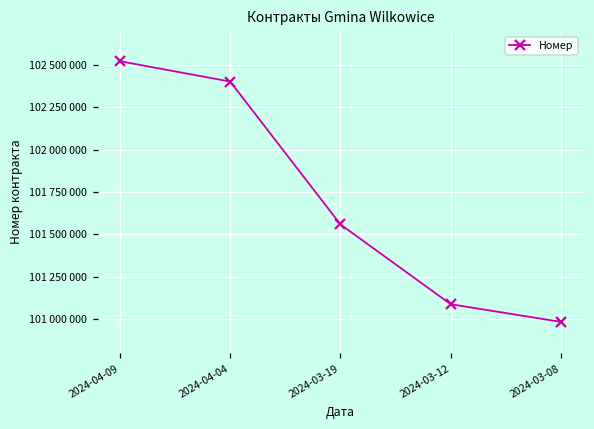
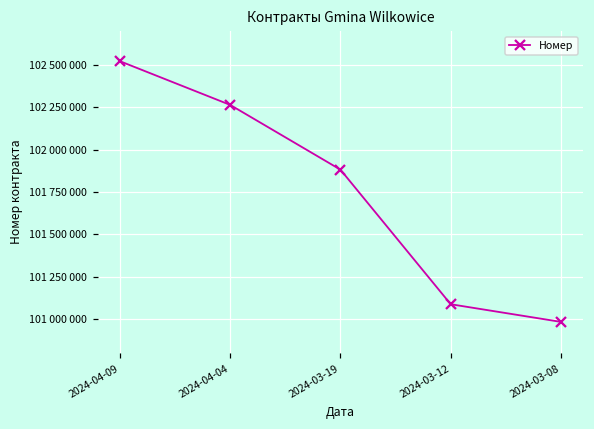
  {
    "2024-04-09": 102520000,
-   "2024-04-04": 102400000,
-   "2024-03-19": 101560000,
+   "2024-04-04": 102260000,
+   "2024-03-19": 101880000,
    "2024-03-12": 101090000,
    "2024-03-08": 100980000
  }
